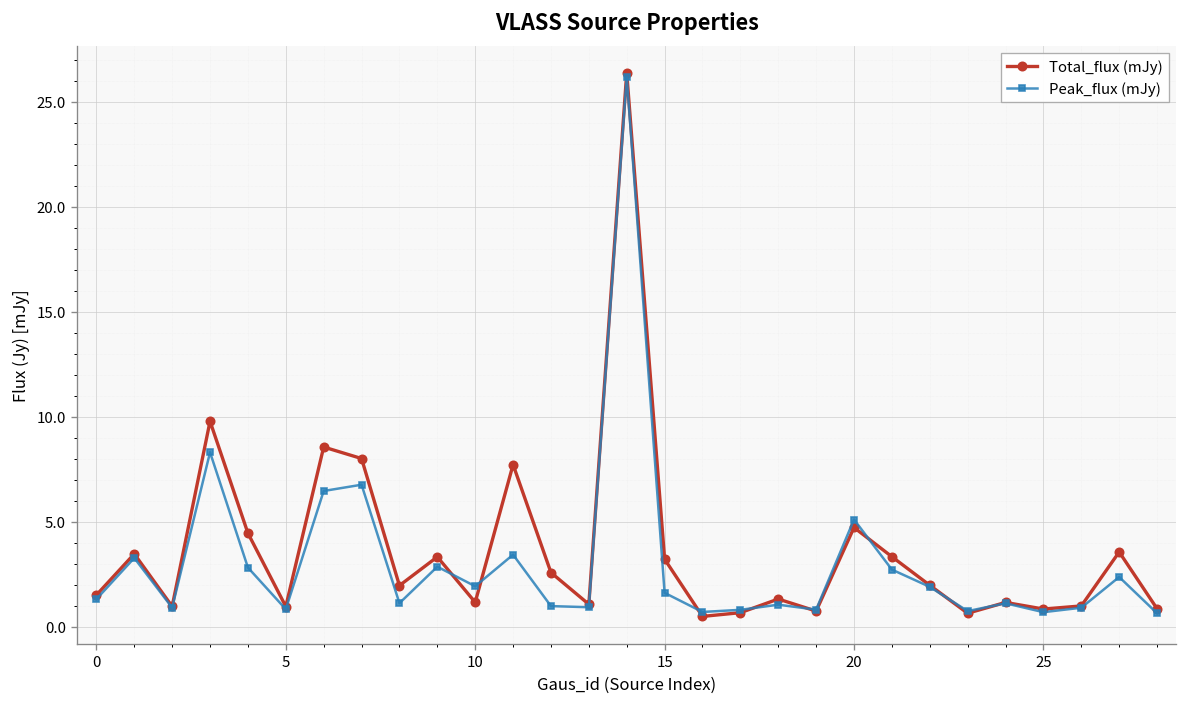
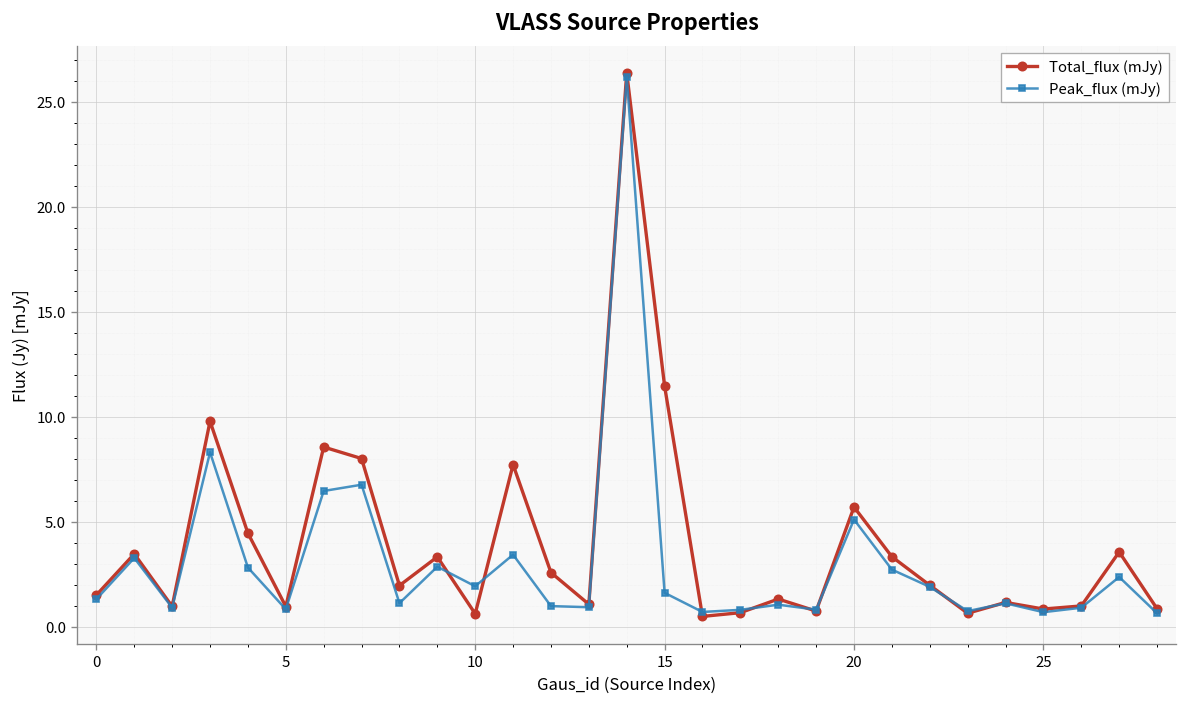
  {
    "Total_flux (mJy)": {
      "0": 1.5,
-     "10": 1.2,
-     "15": 3.2,
-     "20": 4.7,
+     "10": 0.6,
+     "15": 11.5,
+     "20": 5.7,
      "25": 0.8
    },
    "Peak_flux (mJy)": {
      "0": 1.3,
      "10": 1.9,
      "15": 1.6,
      "20": 5.1,
      "25": 0.7
    }
  }
